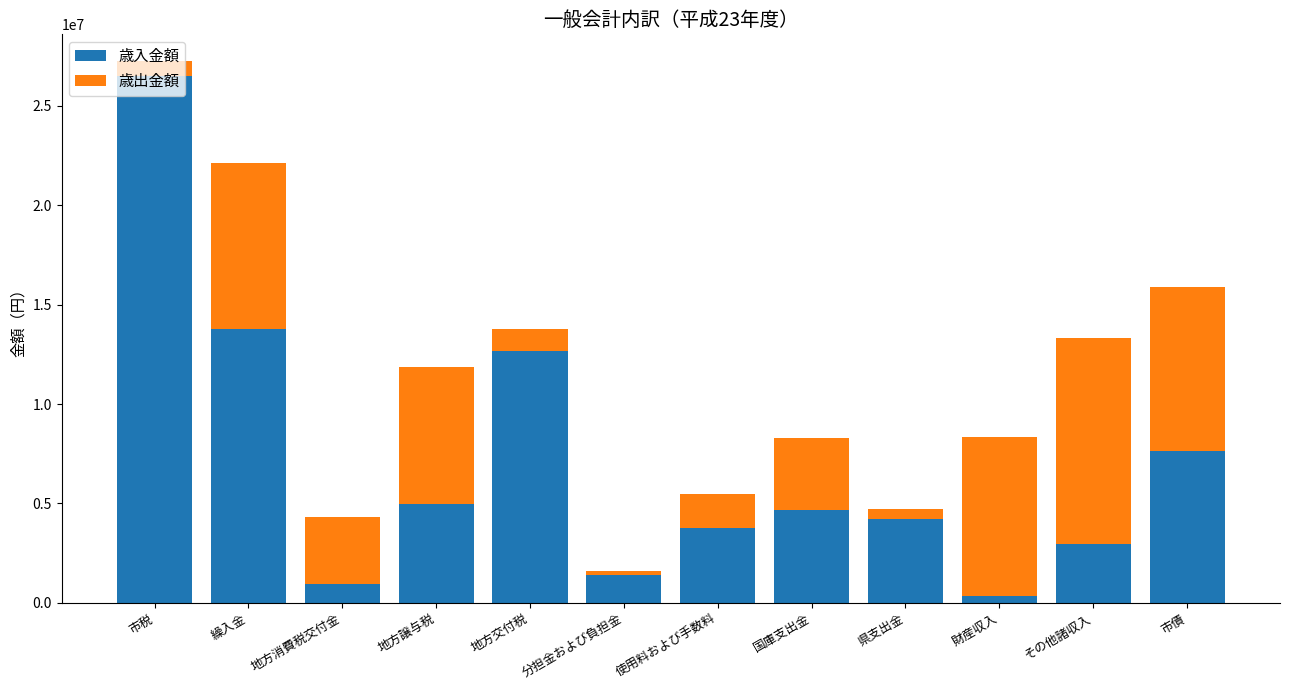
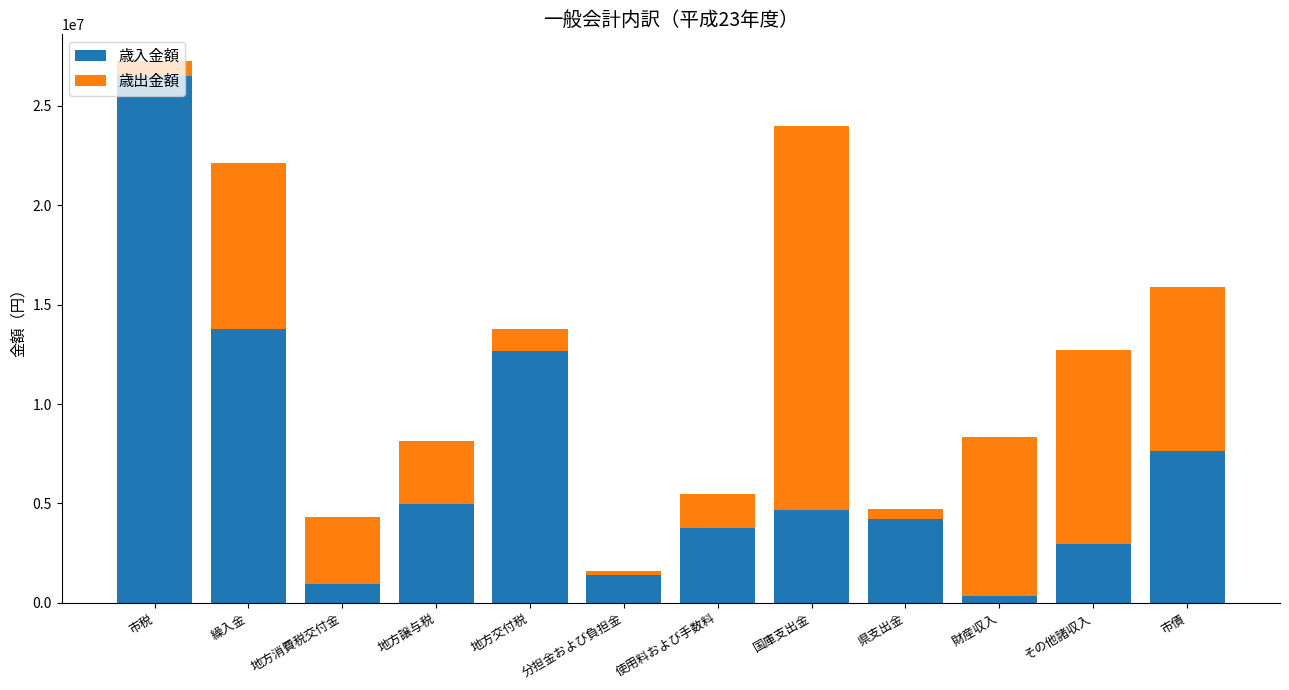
  {
    "歳入金額": {
      "繰入金": 13800000,
      "地方消費税交付金": 900000,
      "地方譲与税": 5000000,
      "地方交付税": 12700000,
      "分担金および負担金": 1400000,
      "使用料および手数料": 3800000,
      "国庫支出金": 4700000,
      "県支出金": 4200000,
      "財産収入": 400000,
      "その他諸収入": 3000000,
      "市債": 7600000
    },
    "歳出金額": {
      "繰入金": 8300000,
      "地方消費税交付金": 3400000,
-     "地方譲与税": 6900000,
+     "地方譲与税": 3100000,
      "地方交付税": 1100000,
      "分担金および負担金": 200000,
      "使用料および手数料": 1700000,
-     "国庫支出金": 3600000,
+     "国庫支出金": 19300000,
      "県支出金": 500000,
      "財産収入": 8000000,
-     "その他諸収入": 10300000,
+     "その他諸収入": 9700000,
      "市債": 8300000
    }
  }
